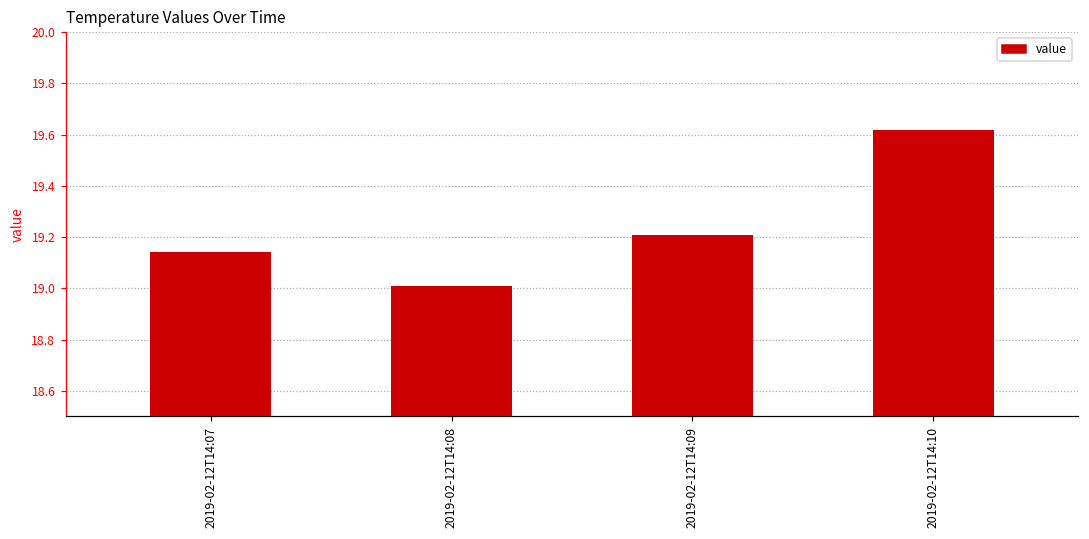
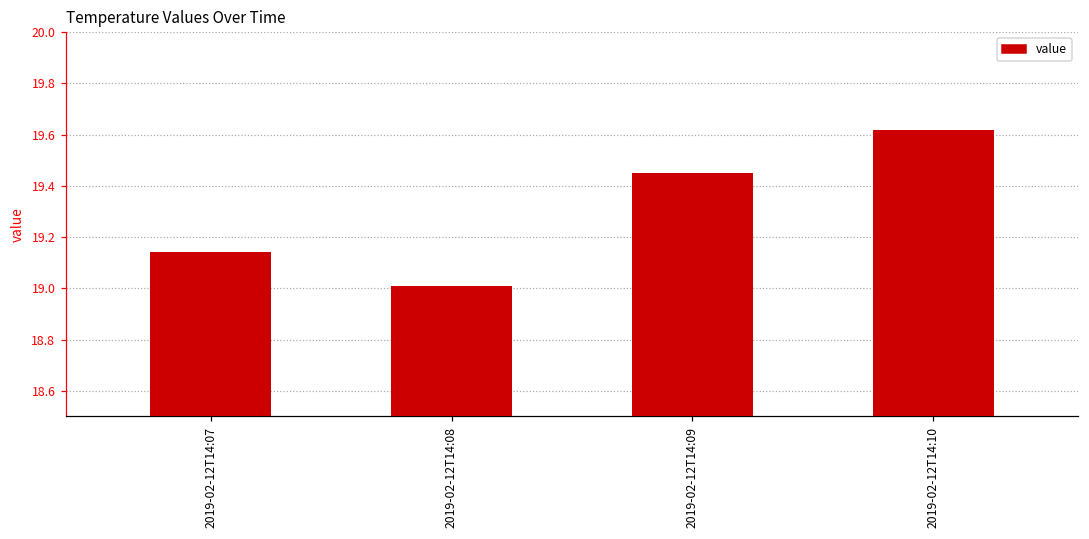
  {
    "2019-02-12T14:07": 19.14,
    "2019-02-12T14:08": 19.01,
-   "2019-02-12T14:09": 19.21,
+   "2019-02-12T14:09": 19.45,
    "2019-02-12T14:10": 19.62
  }
